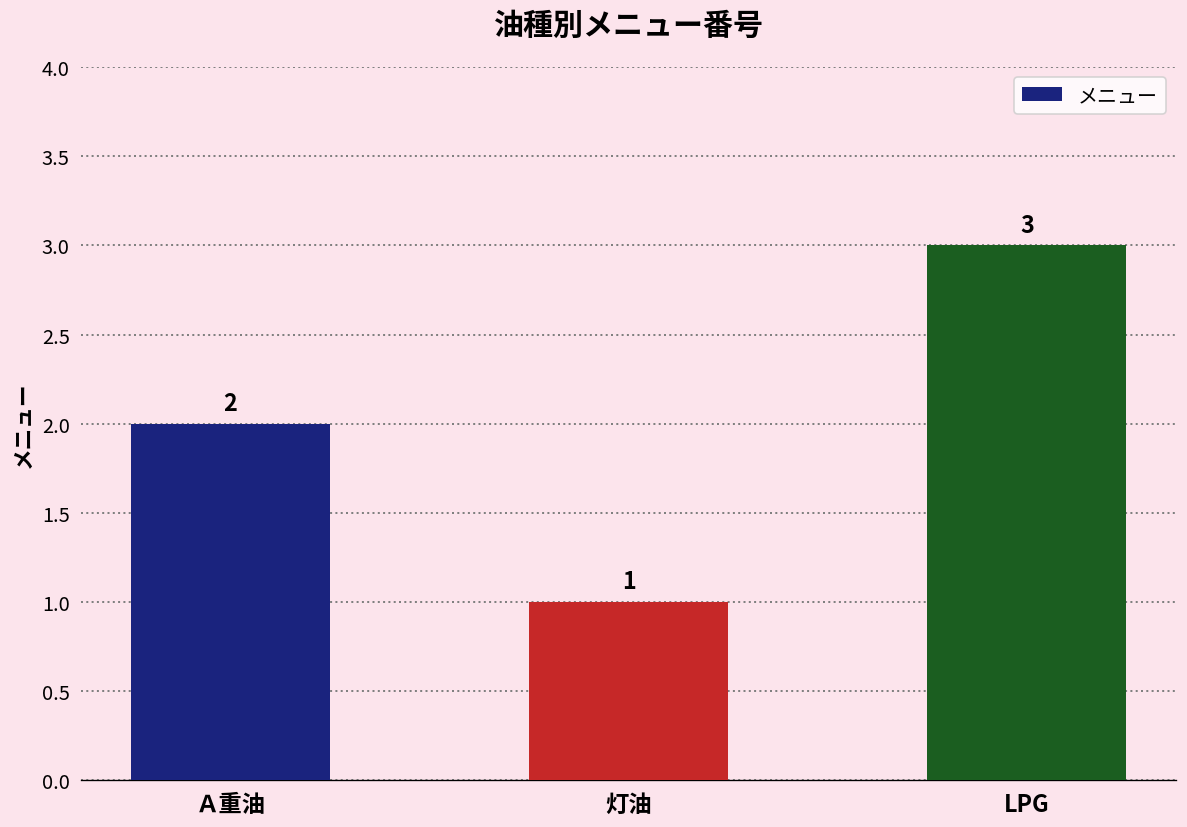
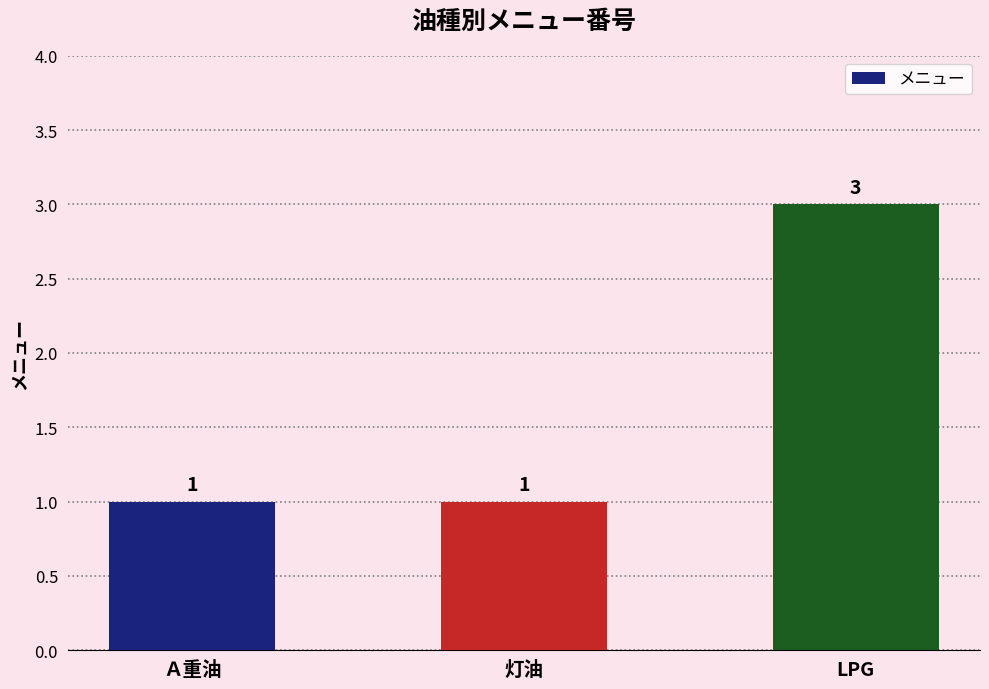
  {
-   "Ａ重油": 2,
+   "Ａ重油": 1,
    "灯油": 1,
    "LPG": 3
  }
